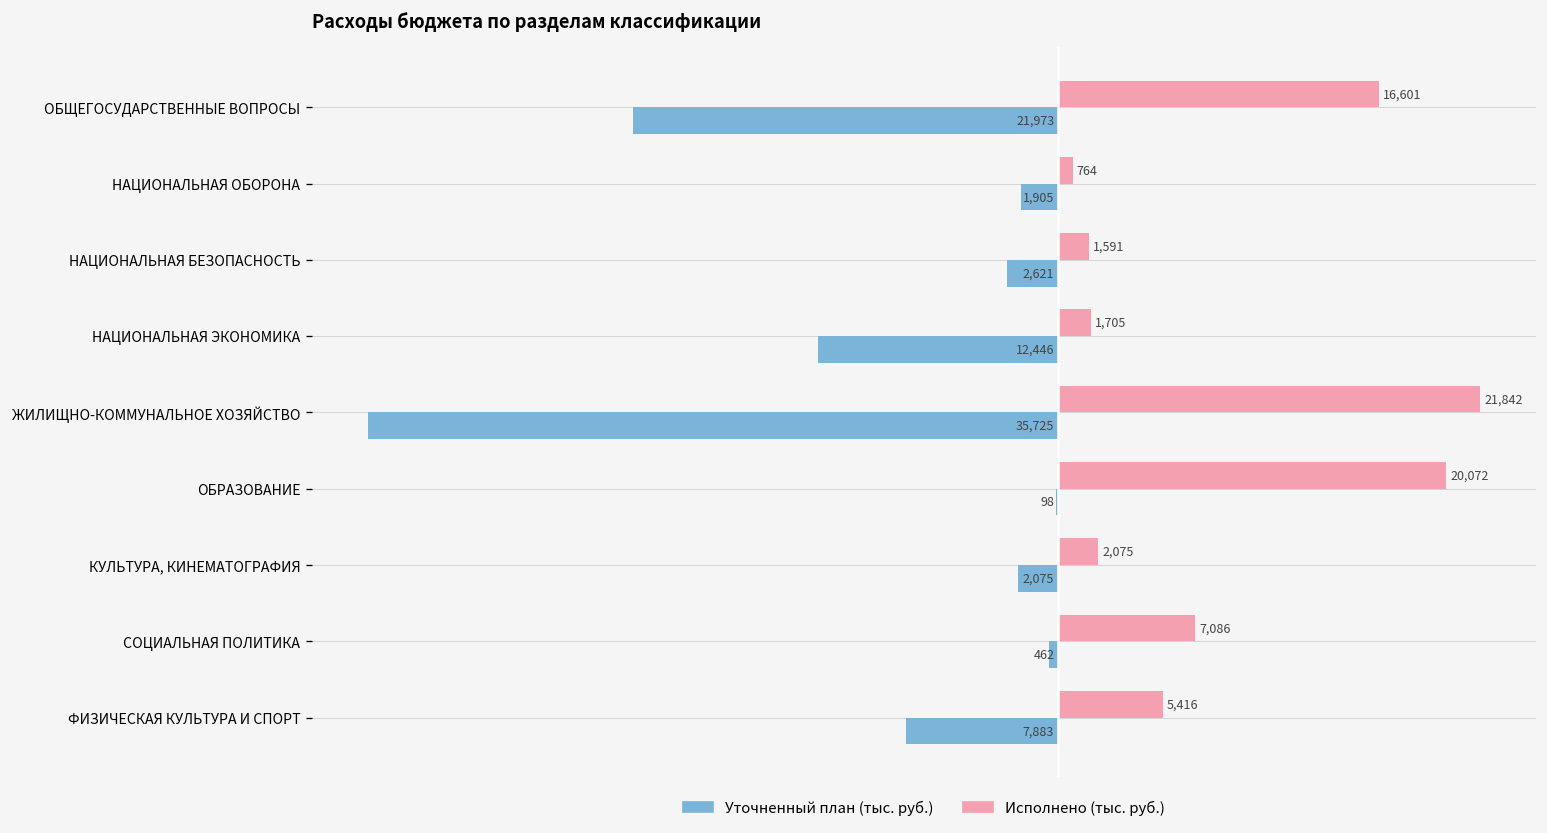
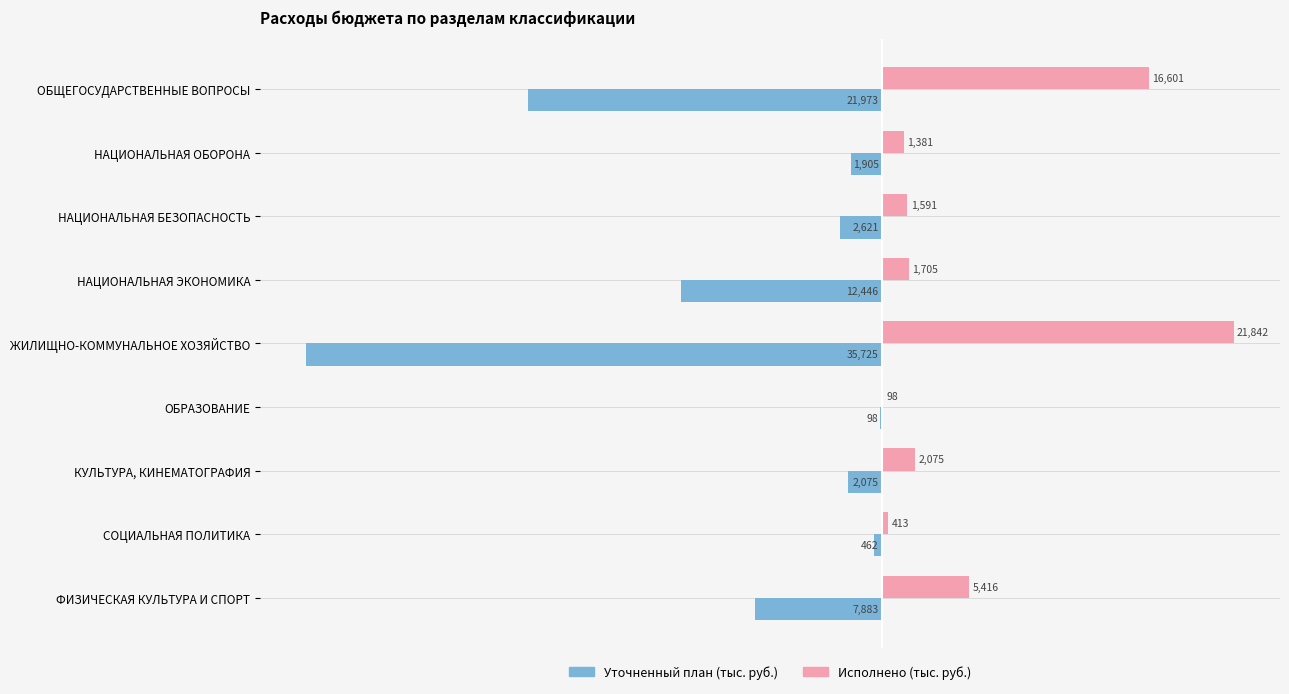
  {
    "Исполнено (тыс. руб.)": {
      "ОБЩЕГОСУДАРСТВЕННЫЕ ВОПРОСЫ": "16,601",
-     "НАЦИОНАЛЬНАЯ ОБОРОНА": "764",
+     "НАЦИОНАЛЬНАЯ ОБОРОНА": "1,381",
      "НАЦИОНАЛЬНАЯ БЕЗОПАСНОСТЬ": "1,591",
      "НАЦИОНАЛЬНАЯ ЭКОНОМИКА": "1,705",
      "ЖИЛИЩНО-КОММУНАЛЬНОЕ ХОЗЯЙСТВО": "21,842",
-     "ОБРАЗОВАНИЕ": "20,072",
+     "ОБРАЗОВАНИЕ": "98",
      "КУЛЬТУРА, КИНЕМАТОГРАФИЯ": "2,075",
-     "СОЦИАЛЬНАЯ ПОЛИТИКА": "7,086",
+     "СОЦИАЛЬНАЯ ПОЛИТИКА": "413",
      "ФИЗИЧЕСКАЯ КУЛЬТУРА И СПОРТ": "5,416"
    }
  }
